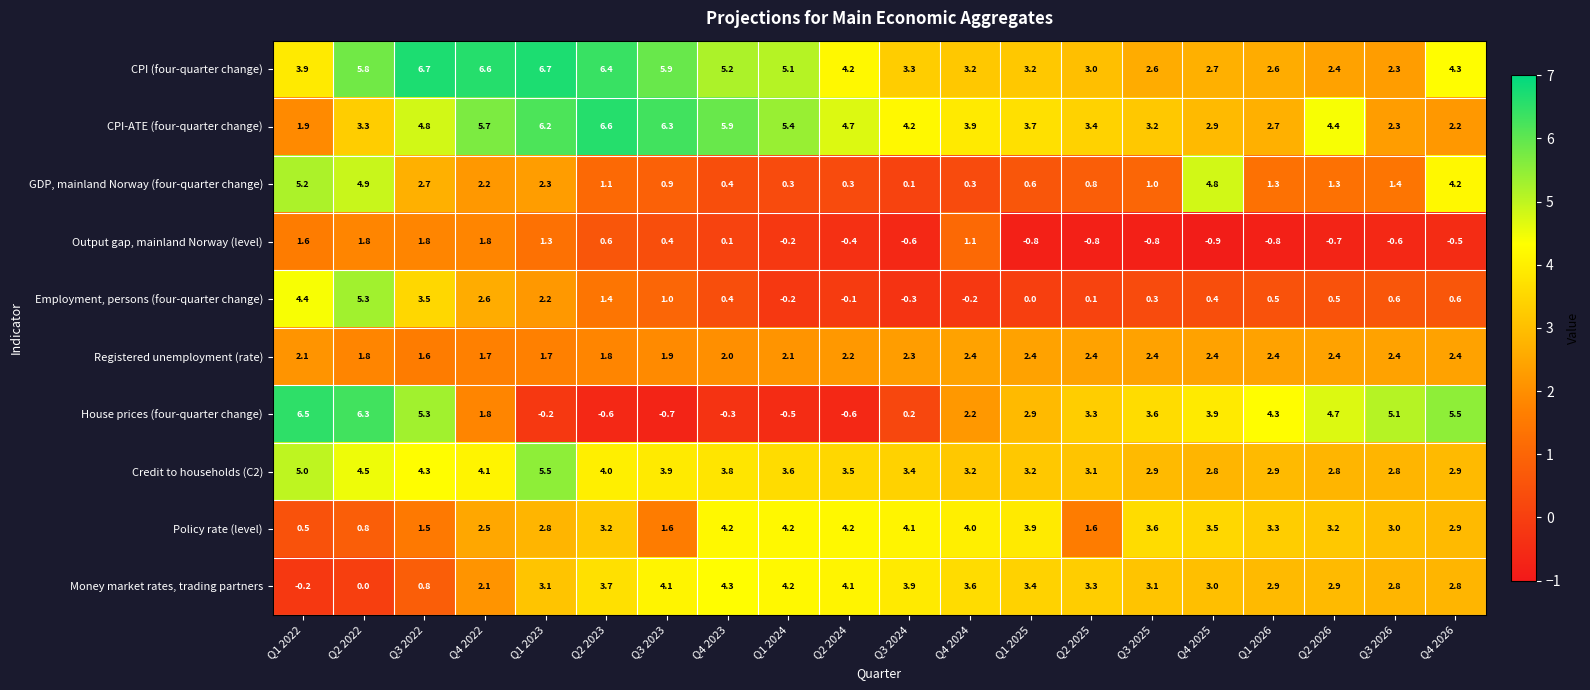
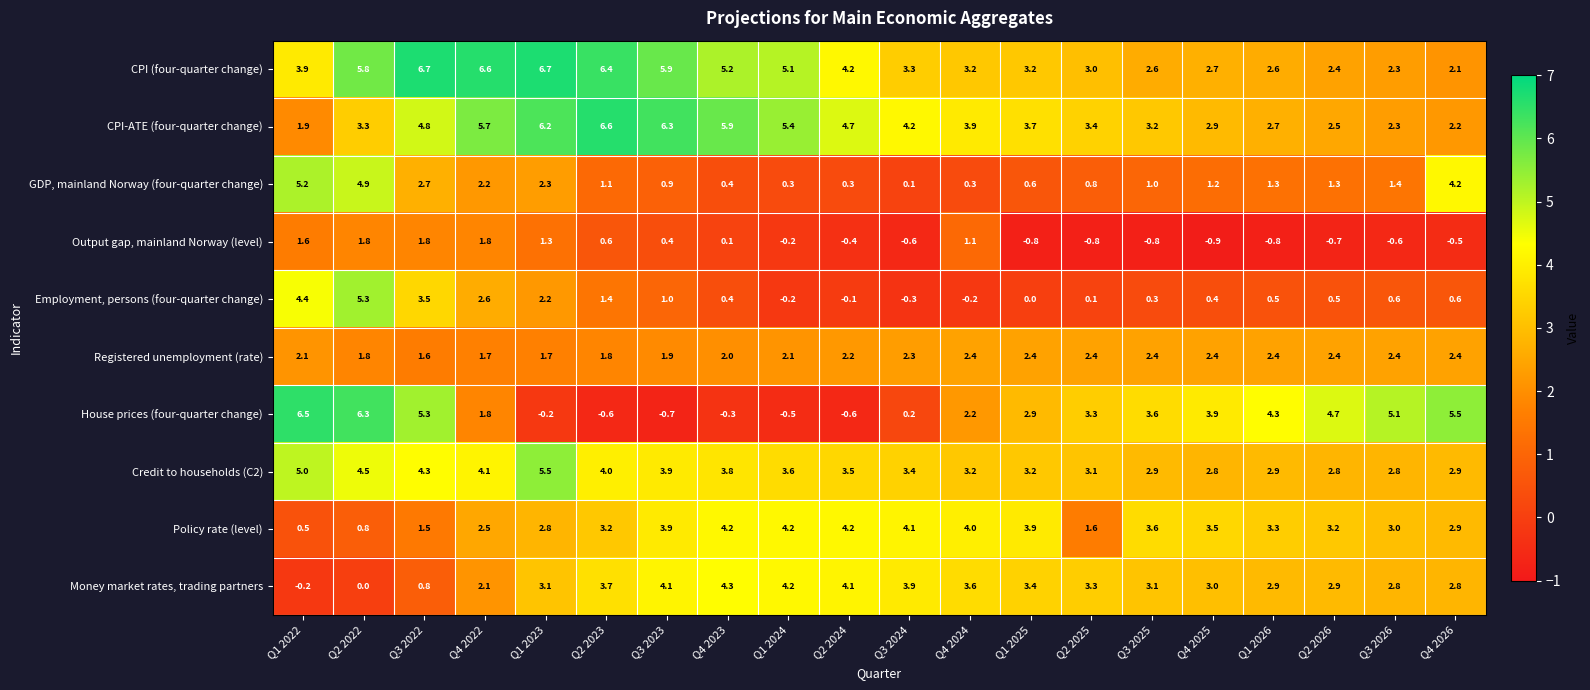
  {
    "CPI (four-quarter change)": {
      "Q1 2022": 3.9,
      "Q2 2022": 5.8,
      "Q3 2022": 6.7,
      "Q4 2022": 6.6,
      "Q1 2023": 6.7,
      "Q2 2023": 6.4,
      "Q3 2023": 5.9,
      "Q4 2023": 5.2,
      "Q1 2024": 5.1,
      "Q2 2024": 4.2,
      "Q3 2024": 3.3,
      "Q4 2024": 3.2,
      "Q1 2025": 3.2,
      "Q2 2025": 3.0,
      "Q3 2025": 2.6,
      "Q4 2025": 2.7,
      "Q1 2026": 2.6,
      "Q2 2026": 2.4,
      "Q3 2026": 2.3,
-     "Q4 2026": 4.3
+     "Q4 2026": 2.1
    },
    "CPI-ATE (four-quarter change)": {
      "Q1 2022": 1.9,
      "Q2 2022": 3.3,
      "Q3 2022": 4.8,
      "Q4 2022": 5.7,
      "Q1 2023": 6.2,
      "Q2 2023": 6.6,
      "Q3 2023": 6.3,
      "Q4 2023": 5.9,
      "Q1 2024": 5.4,
      "Q2 2024": 4.7,
      "Q3 2024": 4.2,
      "Q4 2024": 3.9,
      "Q1 2025": 3.7,
      "Q2 2025": 3.4,
      "Q3 2025": 3.2,
      "Q4 2025": 2.9,
      "Q1 2026": 2.7,
-     "Q2 2026": 4.4,
+     "Q2 2026": 2.5,
      "Q3 2026": 2.3,
      "Q4 2026": 2.2
    },
    "GDP, mainland Norway (four-quarter change)": {
      "Q1 2022": 5.2,
      "Q2 2022": 4.9,
      "Q3 2022": 2.7,
      "Q4 2022": 2.2,
      "Q1 2023": 2.3,
      "Q2 2023": 1.1,
      "Q3 2023": 0.9,
      "Q4 2023": 0.4,
      "Q1 2024": 0.3,
      "Q2 2024": 0.3,
      "Q3 2024": 0.1,
      "Q4 2024": 0.3,
      "Q1 2025": 0.6,
      "Q2 2025": 0.8,
      "Q3 2025": 1.0,
-     "Q4 2025": 4.8,
+     "Q4 2025": 1.2,
      "Q1 2026": 1.3,
      "Q2 2026": 1.3,
      "Q3 2026": 1.4,
      "Q4 2026": 4.2
    },
    "Output gap, mainland Norway (level)": {
      "Q1 2022": 1.6,
      "Q2 2022": 1.8,
      "Q3 2022": 1.8,
      "Q4 2022": 1.8,
      "Q1 2023": 1.3,
      "Q2 2023": 0.6,
      "Q3 2023": 0.4,
      "Q4 2023": 0.1,
      "Q1 2024": -0.2,
      "Q2 2024": -0.4,
      "Q3 2024": -0.6,
      "Q4 2024": 1.1,
      "Q1 2025": -0.8,
      "Q2 2025": -0.8,
      "Q3 2025": -0.8,
      "Q4 2025": -0.9,
      "Q1 2026": -0.8,
      "Q2 2026": -0.7,
      "Q3 2026": -0.6,
      "Q4 2026": -0.5
    },
    "Employment, persons (four-quarter change)": {
      "Q1 2022": 4.4,
      "Q2 2022": 5.3,
      "Q3 2022": 3.5,
      "Q4 2022": 2.6,
      "Q1 2023": 2.2,
      "Q2 2023": 1.4,
      "Q3 2023": 1.0,
      "Q4 2023": 0.4,
      "Q1 2024": -0.2,
      "Q2 2024": -0.1,
      "Q3 2024": -0.3,
      "Q4 2024": -0.2,
      "Q1 2025": 0.0,
      "Q2 2025": 0.1,
      "Q3 2025": 0.3,
      "Q4 2025": 0.4,
      "Q1 2026": 0.5,
      "Q2 2026": 0.5,
      "Q3 2026": 0.6,
      "Q4 2026": 0.6
    },
    "Registered unemployment (rate)": {
      "Q1 2022": 2.1,
      "Q2 2022": 1.8,
      "Q3 2022": 1.6,
      "Q4 2022": 1.7,
      "Q1 2023": 1.7,
      "Q2 2023": 1.8,
      "Q3 2023": 1.9,
      "Q4 2023": 2.0,
      "Q1 2024": 2.1,
      "Q2 2024": 2.2,
      "Q3 2024": 2.3,
      "Q4 2024": 2.4,
      "Q1 2025": 2.4,
      "Q2 2025": 2.4,
      "Q3 2025": 2.4,
      "Q4 2025": 2.4,
      "Q1 2026": 2.4,
      "Q2 2026": 2.4,
      "Q3 2026": 2.4,
      "Q4 2026": 2.4
    },
    "House prices (four-quarter change)": {
      "Q1 2022": 6.5,
      "Q2 2022": 6.3,
      "Q3 2022": 5.3,
      "Q4 2022": 1.8,
      "Q1 2023": -0.2,
      "Q2 2023": -0.6,
      "Q3 2023": -0.7,
      "Q4 2023": -0.3,
      "Q1 2024": -0.5,
      "Q2 2024": -0.6,
      "Q3 2024": 0.2,
      "Q4 2024": 2.2,
      "Q1 2025": 2.9,
      "Q2 2025": 3.3,
      "Q3 2025": 3.6,
      "Q4 2025": 3.9,
      "Q1 2026": 4.3,
      "Q2 2026": 4.7,
      "Q3 2026": 5.1,
      "Q4 2026": 5.5
    },
    "Credit to households (C2)": {
      "Q1 2022": 5.0,
      "Q2 2022": 4.5,
      "Q3 2022": 4.3,
      "Q4 2022": 4.1,
      "Q1 2023": 5.5,
      "Q2 2023": 4.0,
      "Q3 2023": 3.9,
      "Q4 2023": 3.8,
      "Q1 2024": 3.6,
      "Q2 2024": 3.5,
      "Q3 2024": 3.4,
      "Q4 2024": 3.2,
      "Q1 2025": 3.2,
      "Q2 2025": 3.1,
      "Q3 2025": 2.9,
      "Q4 2025": 2.8,
      "Q1 2026": 2.9,
      "Q2 2026": 2.8,
      "Q3 2026": 2.8,
      "Q4 2026": 2.9
    },
    "Policy rate (level)": {
      "Q1 2022": 0.5,
      "Q2 2022": 0.8,
      "Q3 2022": 1.5,
      "Q4 2022": 2.5,
      "Q1 2023": 2.8,
      "Q2 2023": 3.2,
-     "Q3 2023": 1.6,
+     "Q3 2023": 3.9,
      "Q4 2023": 4.2,
      "Q1 2024": 4.2,
      "Q2 2024": 4.2,
      "Q3 2024": 4.1,
      "Q4 2024": 4.0,
      "Q1 2025": 3.9,
      "Q2 2025": 1.6,
      "Q3 2025": 3.6,
      "Q4 2025": 3.5,
      "Q1 2026": 3.3,
      "Q2 2026": 3.2,
      "Q3 2026": 3.0,
      "Q4 2026": 2.9
    },
    "Money market rates, trading partners": {
      "Q1 2022": -0.2,
      "Q2 2022": 0.0,
      "Q3 2022": 0.8,
      "Q4 2022": 2.1,
      "Q1 2023": 3.1,
      "Q2 2023": 3.7,
      "Q3 2023": 4.1,
      "Q4 2023": 4.3,
      "Q1 2024": 4.2,
      "Q2 2024": 4.1,
      "Q3 2024": 3.9,
      "Q4 2024": 3.6,
      "Q1 2025": 3.4,
      "Q2 2025": 3.3,
      "Q3 2025": 3.1,
      "Q4 2025": 3.0,
      "Q1 2026": 2.9,
      "Q2 2026": 2.9,
      "Q3 2026": 2.8,
      "Q4 2026": 2.8
    }
  }
